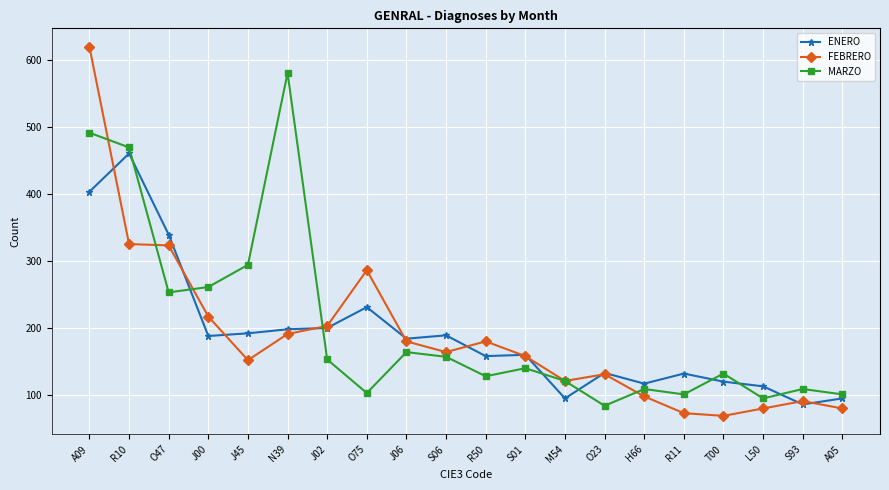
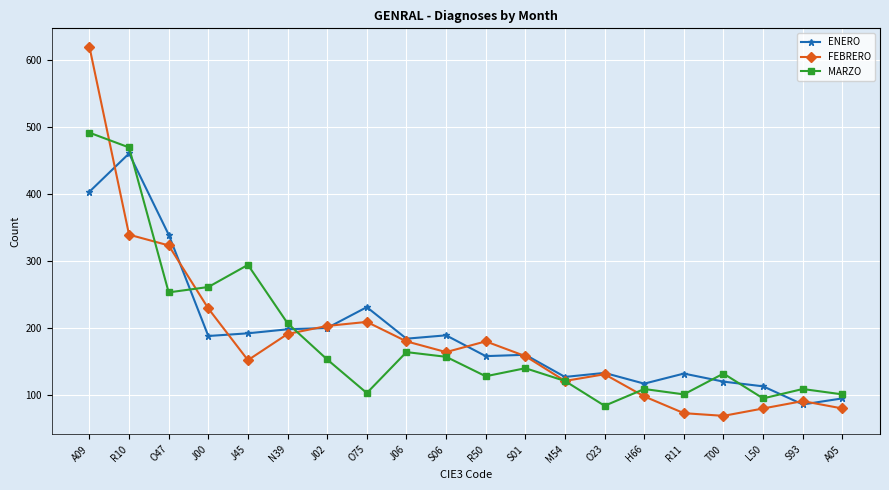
  {
    "ENERO": {
      "A09": 400,
      "R10": 460,
      "O47": 340,
      "J00": 190,
      "J45": 190,
      "N39": 200,
      "O75": 230,
      "J06": 180,
      "S06": 190,
      "R50": 160,
-     "M54": 100,
+     "M54": 130,
      "H66": 120,
      "R11": 130,
      "T00": 120,
      "L50": 110,
      "S93": 90,
      "A05": 100
    },
    "FEBRERO": {
      "A09": 620,
-     "R10": 330,
+     "R10": 340,
      "O47": 320,
-     "J00": 220,
+     "J00": 230,
      "J45": 150,
      "N39": 190,
-     "O75": 290,
+     "O75": 210,
      "J06": 180,
      "S06": 160,
      "R50": 180,
      "H66": 100,
      "R11": 70,
      "T00": 70,
      "L50": 80,
      "S93": 90,
      "A05": 80
    },
    "MARZO": {
      "A09": 490,
      "R10": 470,
      "O47": 250,
      "J00": 260,
      "J45": 290,
-     "N39": 580,
+     "N39": 210,
      "J02": 150,
      "O75": 100,
      "J06": 160,
      "S06": 160,
      "R50": 130,
      "S01": 140,
      "O23": 80,
      "H66": 110,
      "R11": 100,
      "T00": 130,
      "L50": 100,
      "S93": 110,
      "A05": 100
    }
  }
